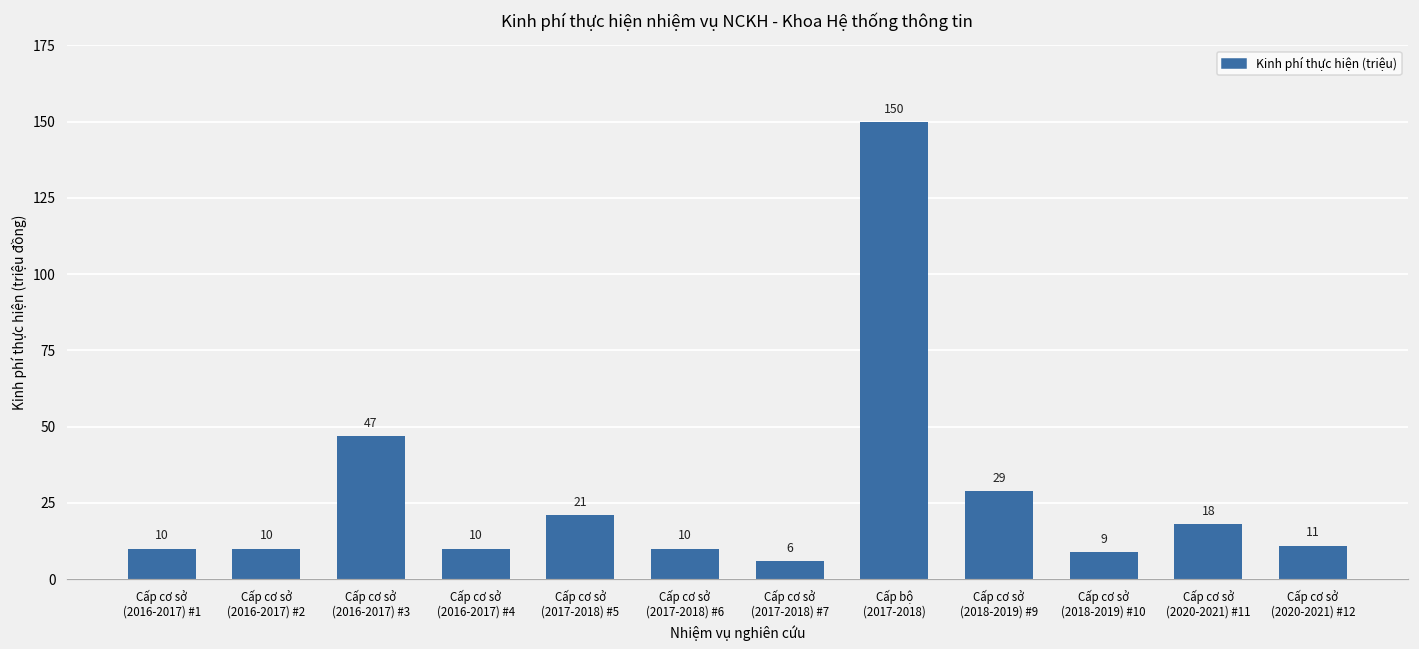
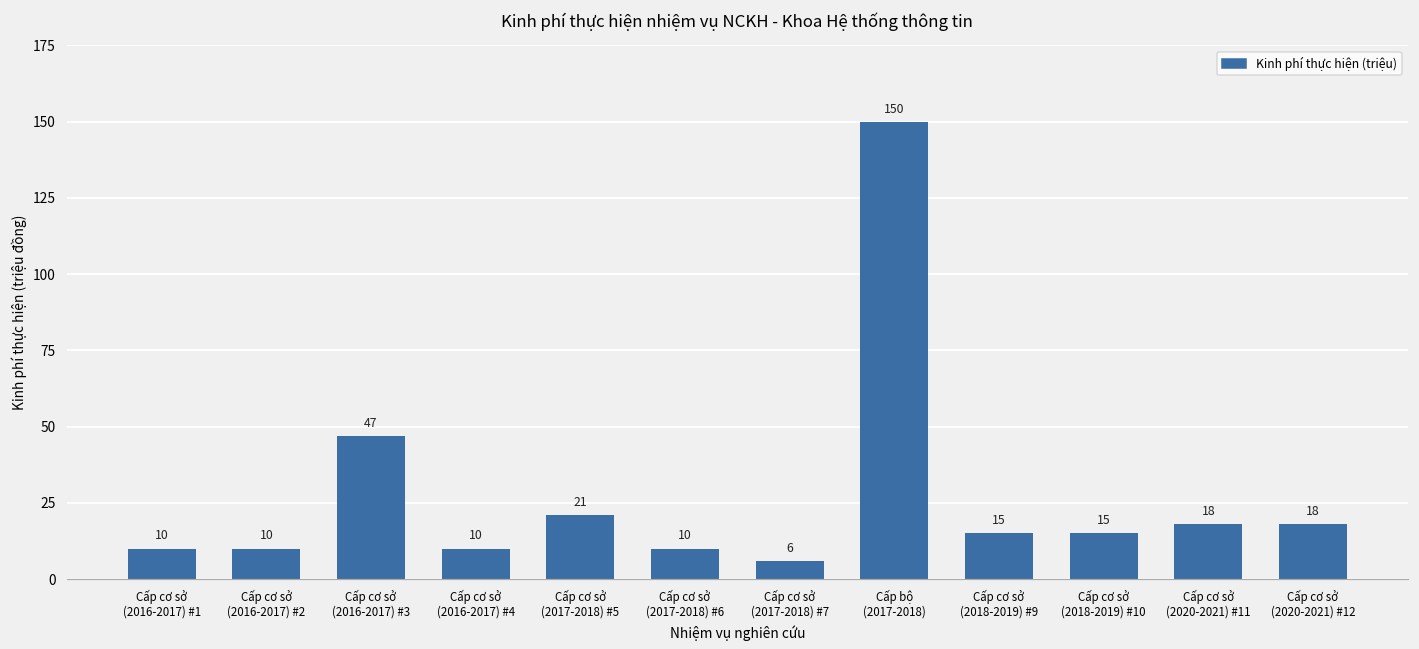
  {
    "Cấp cơ sở (2016-2017) #1": 10,
    "Cấp cơ sở (2016-2017) #2": 10,
    "Cấp cơ sở (2016-2017) #3": 47,
    "Cấp cơ sở (2016-2017) #4": 10,
    "Cấp cơ sở (2017-2018) #5": 21,
    "Cấp cơ sở (2017-2018) #6": 10,
    "Cấp cơ sở (2017-2018) #7": 6,
    "Cấp bộ (2017-2018)": 150,
-   "Cấp cơ sở (2018-2019) #9": 29,
-   "Cấp cơ sở (2018-2019) #10": 9,
+   "Cấp cơ sở (2018-2019) #9": 15,
+   "Cấp cơ sở (2018-2019) #10": 15,
    "Cấp cơ sở (2020-2021) #11": 18,
-   "Cấp cơ sở (2020-2021) #12": 11
+   "Cấp cơ sở (2020-2021) #12": 18
  }
